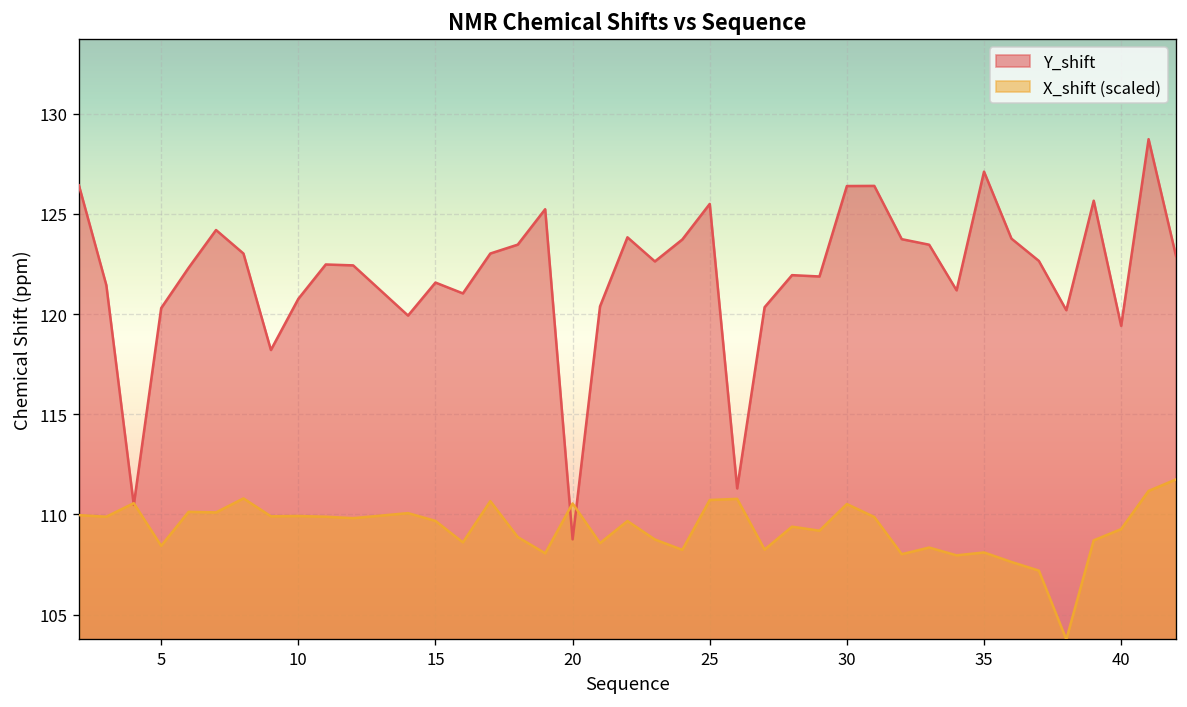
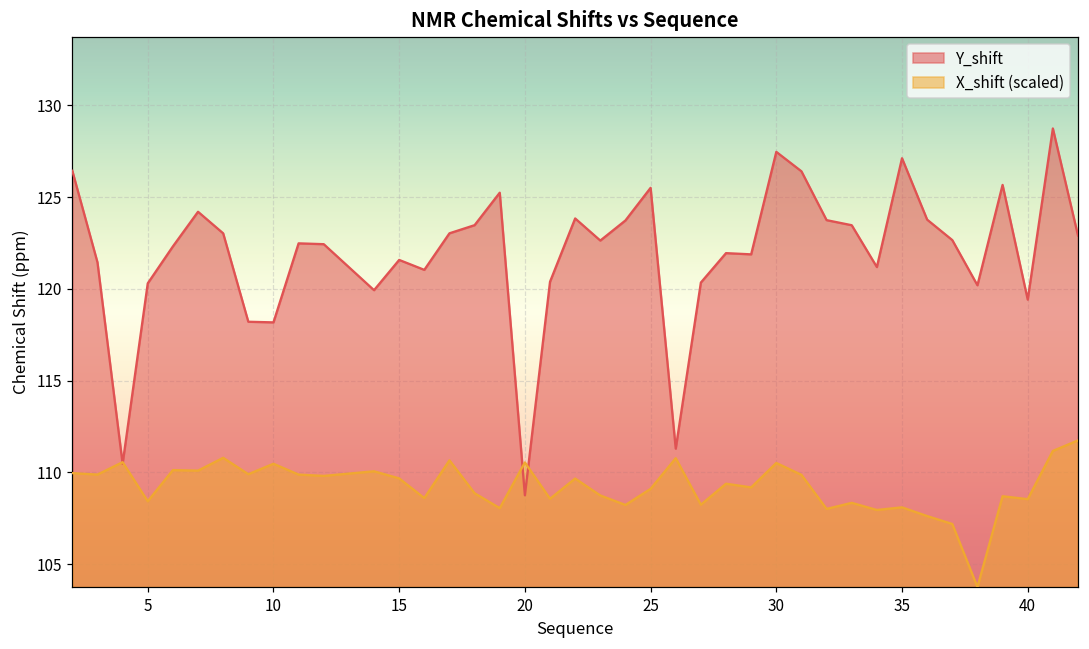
  {
    "Y_shift": {
      "5": 120.3,
-     "10": 120.8,
+     "10": 118.2,
      "15": 121.6,
      "20": 108.8,
      "25": 125.5,
-     "30": 126.4,
+     "30": 127.5,
      "35": 127.1,
      "40": 119.4
    },
    "X_shift (scaled)": {
      "5": 108.4,
-     "10": 109.9,
+     "10": 110.5,
      "15": 109.7,
      "20": 110.5,
-     "25": 110.7,
+     "25": 109.1,
      "30": 110.5,
      "35": 108.1,
-     "40": 109.3
+     "40": 108.5
    }
  }
